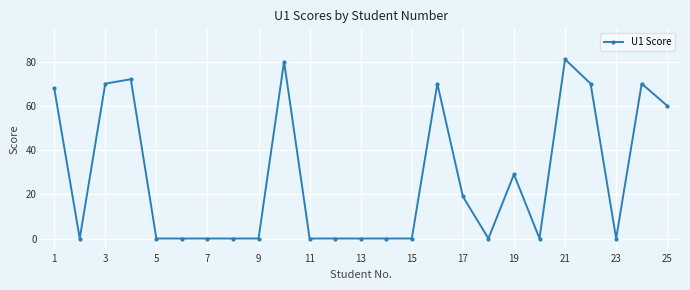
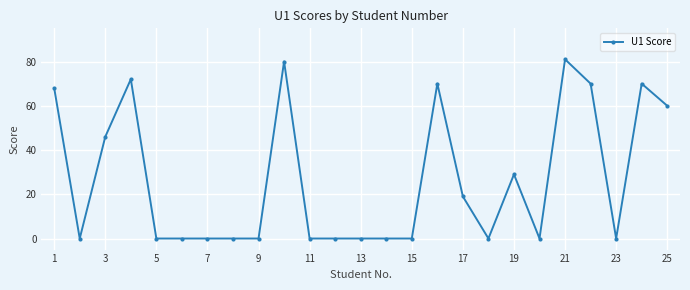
  {
    "1": 68,
-   "3": 70,
+   "3": 46,
    "5": 0,
    "7": 0,
    "9": 0,
    "11": 0,
    "13": 0,
    "15": 0,
    "17": 19,
    "19": 29,
    "21": 81,
    "23": 0,
    "25": 60
  }
